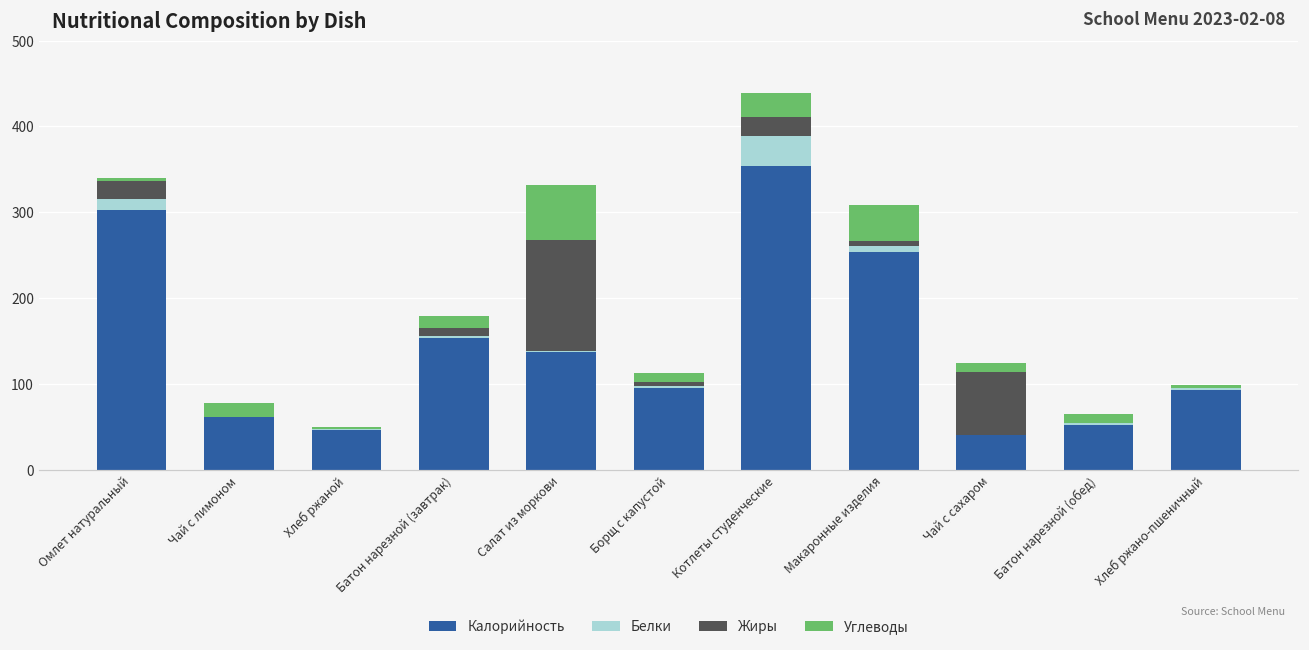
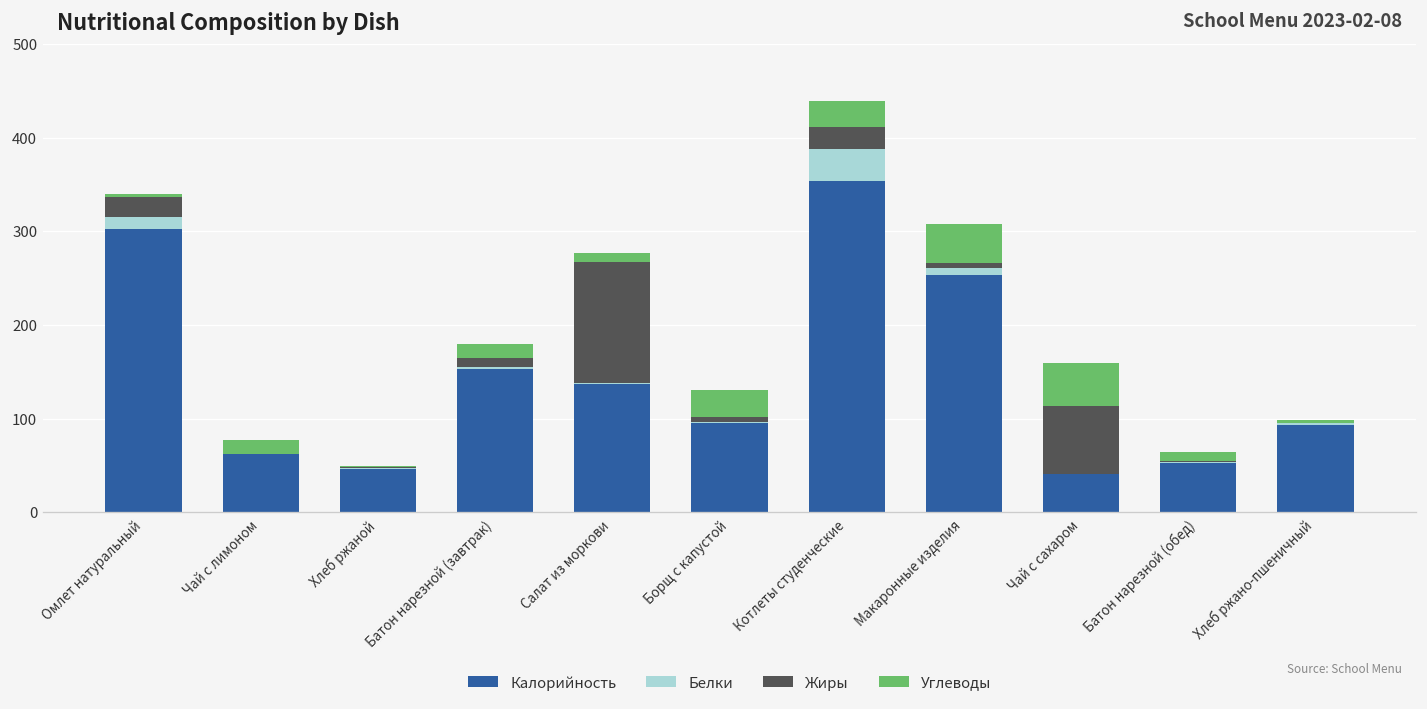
  {
    "Калорийность": {
      "Омлет натуральный": 300,
      "Чай с лимоном": 60,
      "Хлеб ржаной": 50,
      "Батон нарезной (завтрак)": 150,
      "Салат из моркови": 140,
      "Борщ с капустой": 100,
      "Котлеты студенческие": 350,
      "Макаронные изделия": 250,
      "Чай с сахаром": 40,
      "Батон нарезной (обед)": 50,
      "Хлеб ржано-пшеничный": 90
    },
    "Белки": {
      "Омлет натуральный": 10,
      "Котлеты студенческие": 30,
      "Макаронные изделия": 10,
      "Чай с сахаром": 0
    },
    "Жиры": {
      "Омлет натуральный": 20,
      "Батон нарезной (завтрак)": 10,
      "Салат из моркови": 130,
      "Борщ с капустой": 10,
      "Котлеты студенческие": 20,
      "Макаронные изделия": 10,
      "Чай с сахаром": 70
    },
    "Углеводы": {
      "Омлет натуральный": 0,
      "Чай с лимоном": 20,
      "Батон нарезной (завтрак)": 20,
-     "Салат из моркови": 60,
-     "Борщ с капустой": 10,
+     "Салат из моркови": 10,
+     "Борщ с капустой": 30,
      "Котлеты студенческие": 30,
      "Макаронные изделия": 40,
-     "Чай с сахаром": 10,
+     "Чай с сахаром": 50,
      "Батон нарезной (обед)": 10
    }
  }
